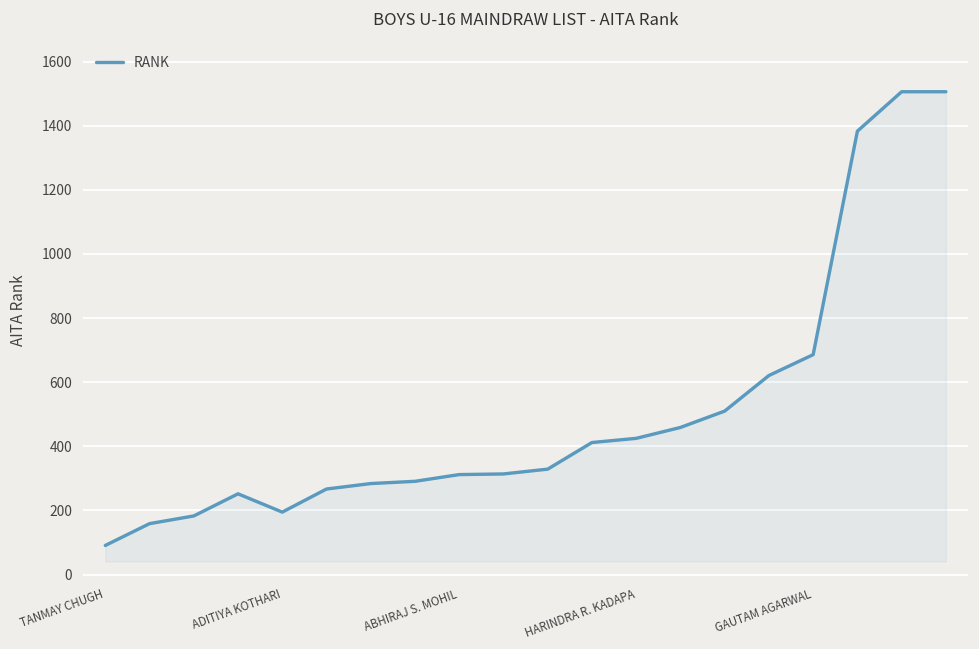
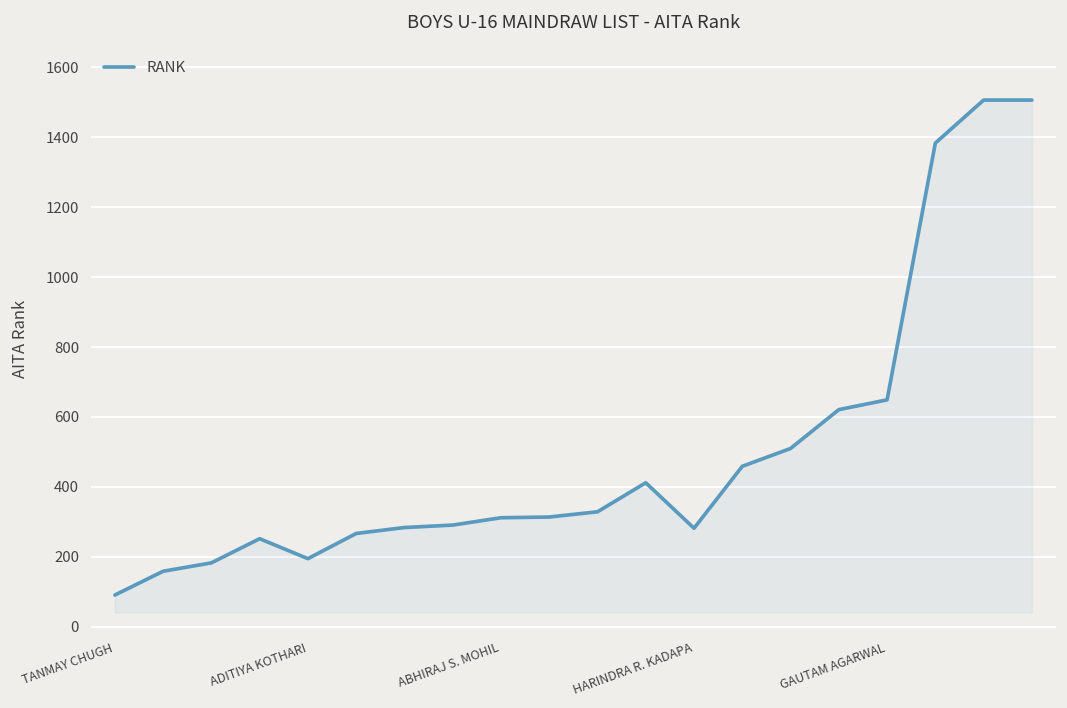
  {
    "TANMAY CHUGH": 90,
    "ADITIYA KOTHARI": 200,
    "ABHIRAJ S. MOHIL": 310,
-   "HARINDRA R. KADAPA": 430,
-   "GAUTAM AGARWAL": 690
+   "HARINDRA R. KADAPA": 280,
+   "GAUTAM AGARWAL": 650
  }
